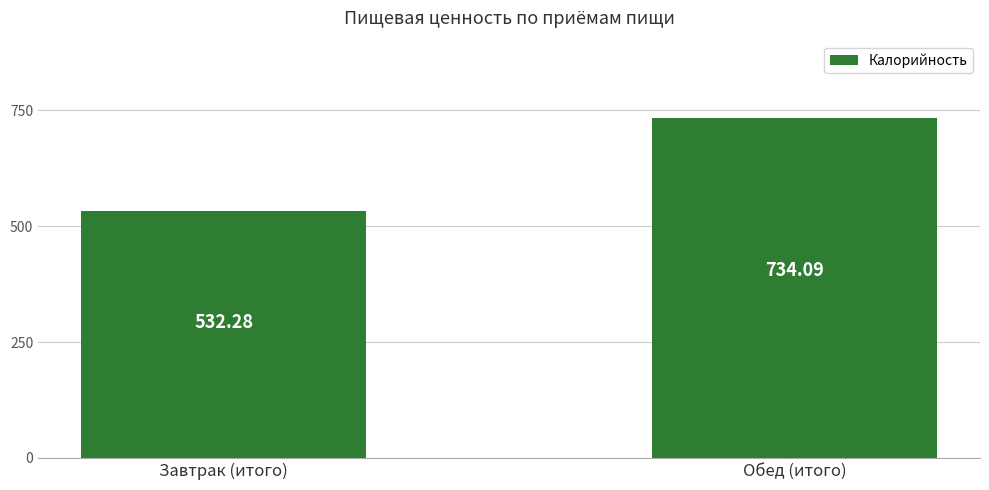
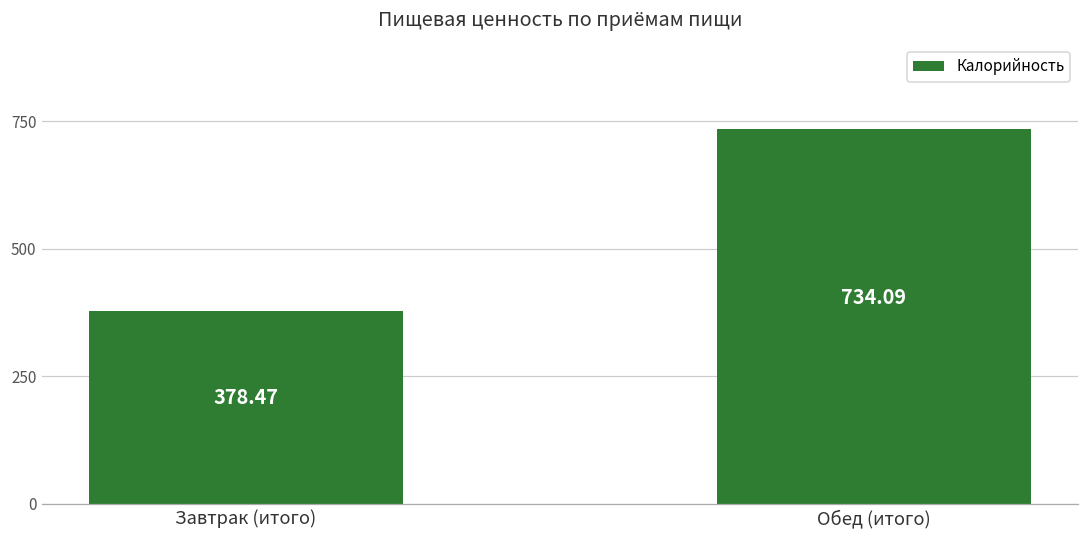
  {
-   "Завтрак (итого)": 532.28,
+   "Завтрак (итого)": 378.47,
    "Обед (итого)": 734.09
  }
